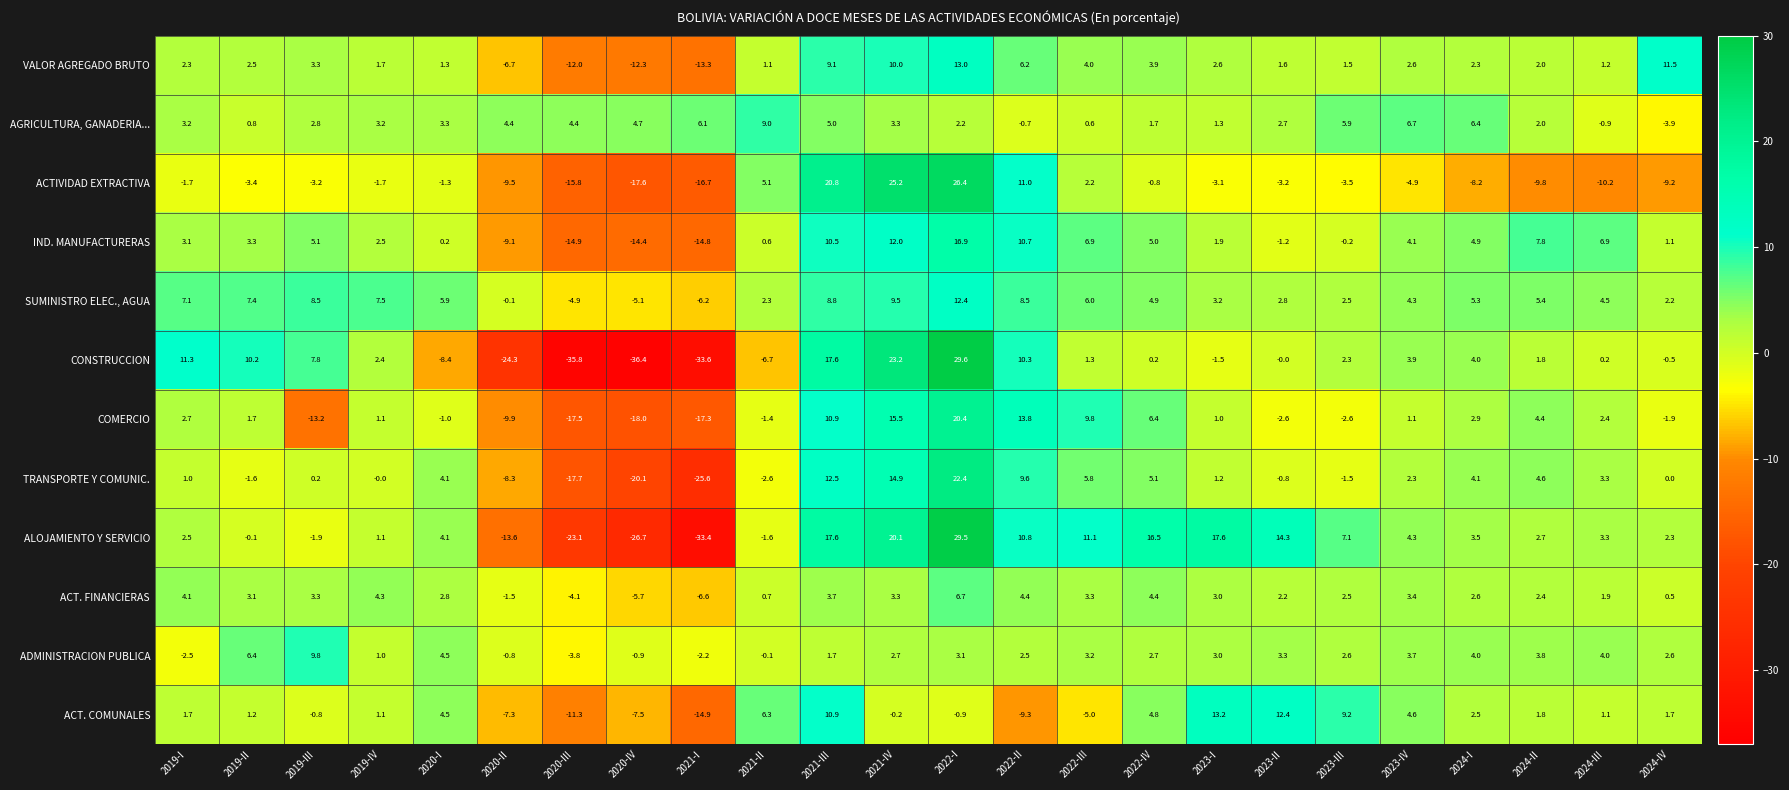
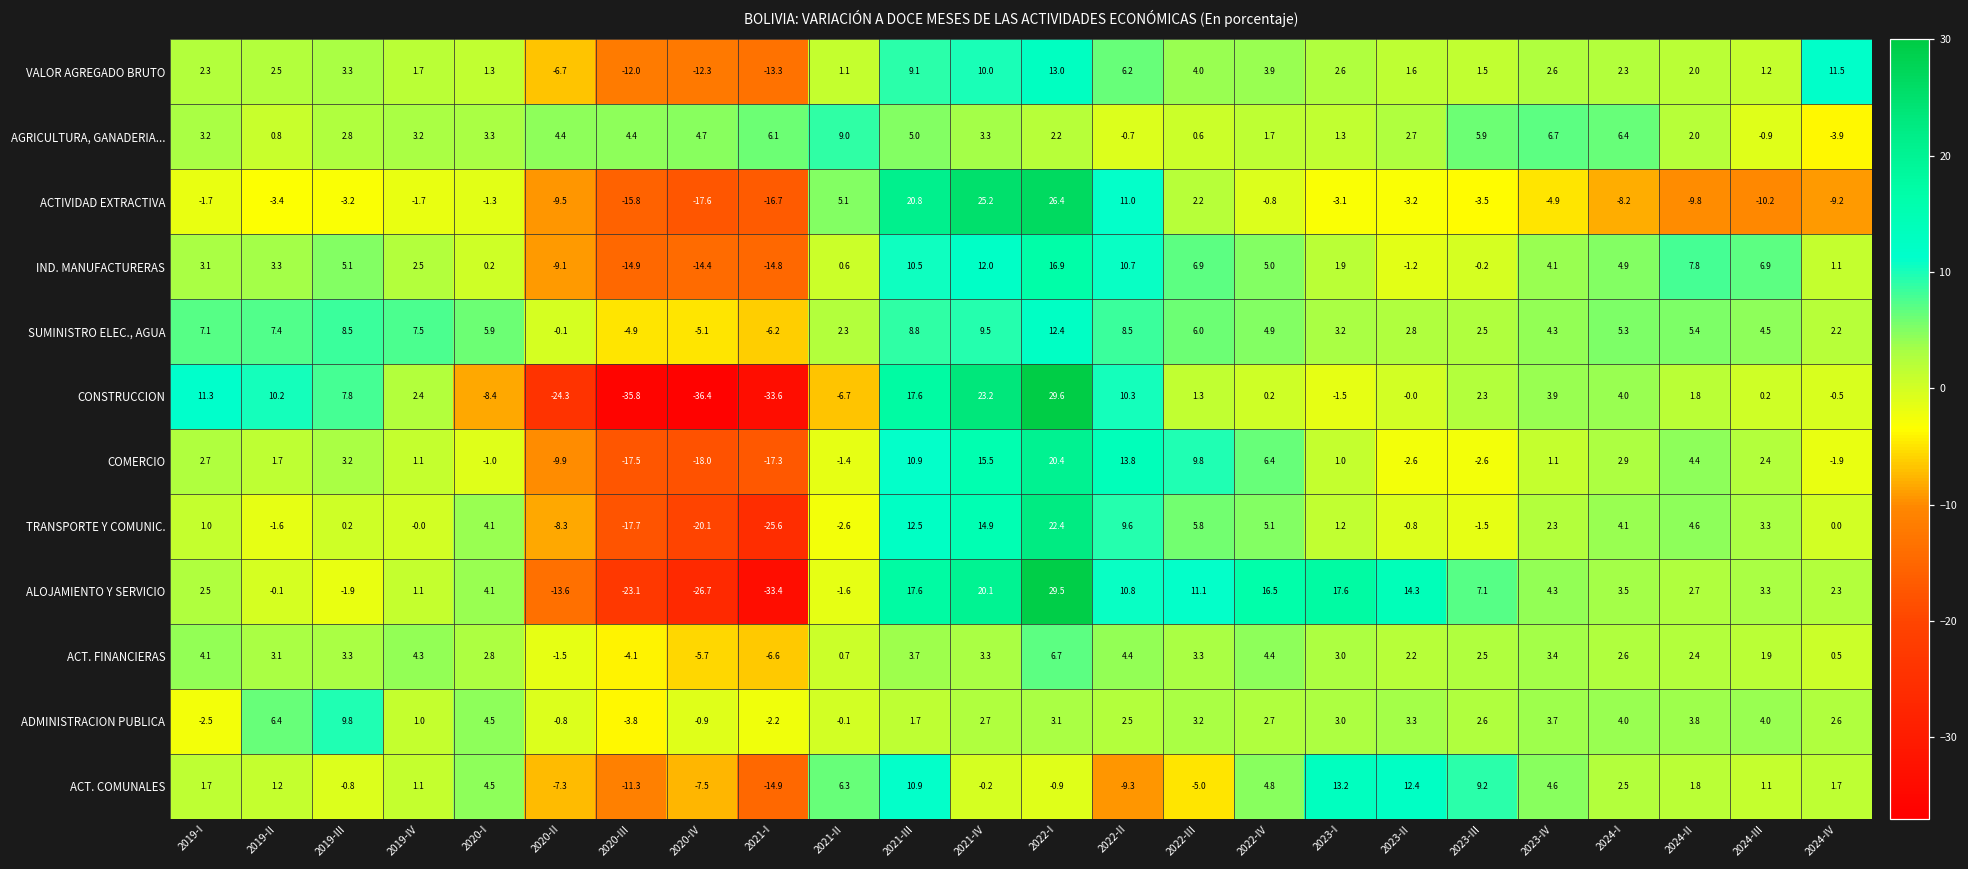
  {
    "COMERCIO": {
      "2019-I": 2.7,
      "2019-II": 1.7,
-     "2019-III": -13.2,
+     "2019-III": 3.2,
      "2019-IV": 1.1,
      "2020-I": -1.0,
      "2020-II": -9.9,
      "2020-III": -17.5,
      "2020-IV": -18.0,
      "2021-I": -17.3,
      "2021-II": -1.4,
      "2021-III": 10.9,
      "2021-IV": 15.5,
      "2022-I": 20.4,
      "2022-II": 13.8,
      "2022-III": 9.8,
      "2022-IV": 6.4,
      "2023-I": 1.0,
      "2023-II": -2.6,
      "2023-III": -2.6,
      "2023-IV": 1.1,
      "2024-I": 2.9,
      "2024-II": 4.4,
      "2024-III": 2.4,
      "2024-IV": -1.9
    }
  }
